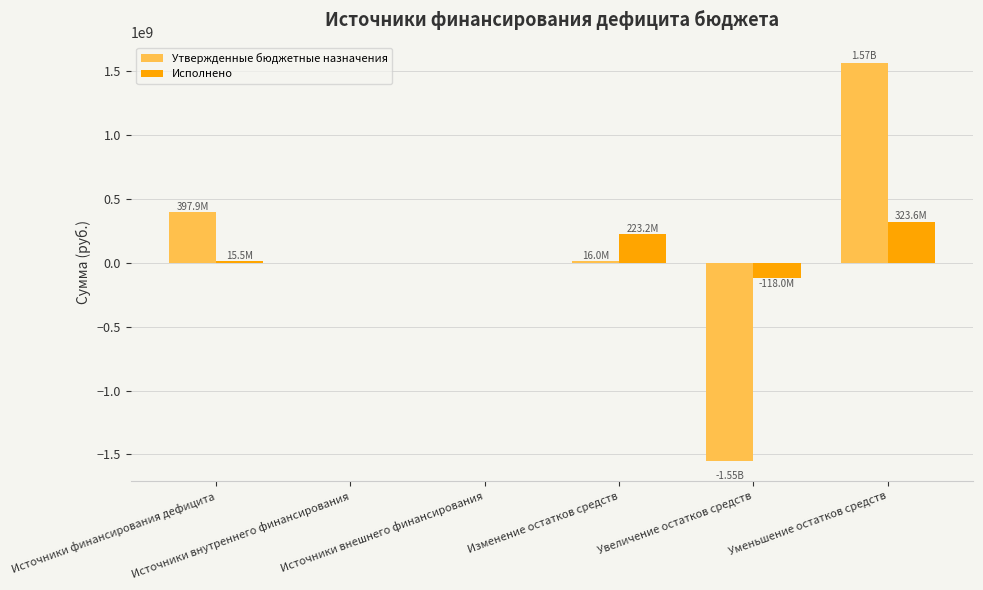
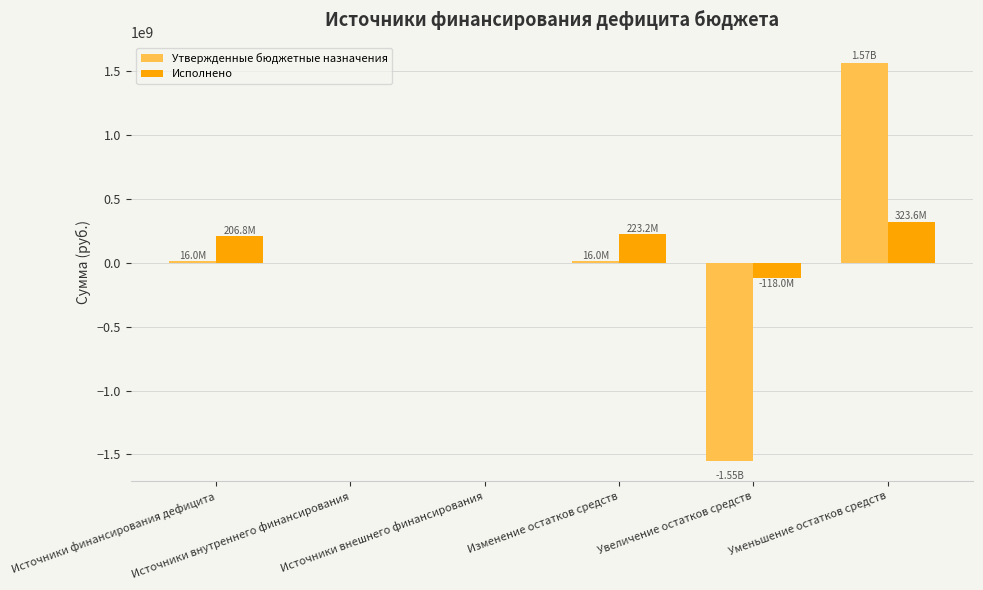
  {
    "Утвержденные бюджетные назначения": {
-     "Источники финансирования дефицита": "397.9M",
+     "Источники финансирования дефицита": "16.0M",
      "Изменение остатков средств": "16.0M",
      "Увеличение остатков средств": "-1.55B",
      "Уменьшение остатков средств": "1.57B"
    },
    "Исполнено": {
-     "Источники финансирования дефицита": "15.5M",
+     "Источники финансирования дефицита": "206.8M",
      "Изменение остатков средств": "223.2M",
      "Увеличение остатков средств": "-118.0M",
      "Уменьшение остатков средств": "323.6M"
    }
  }
